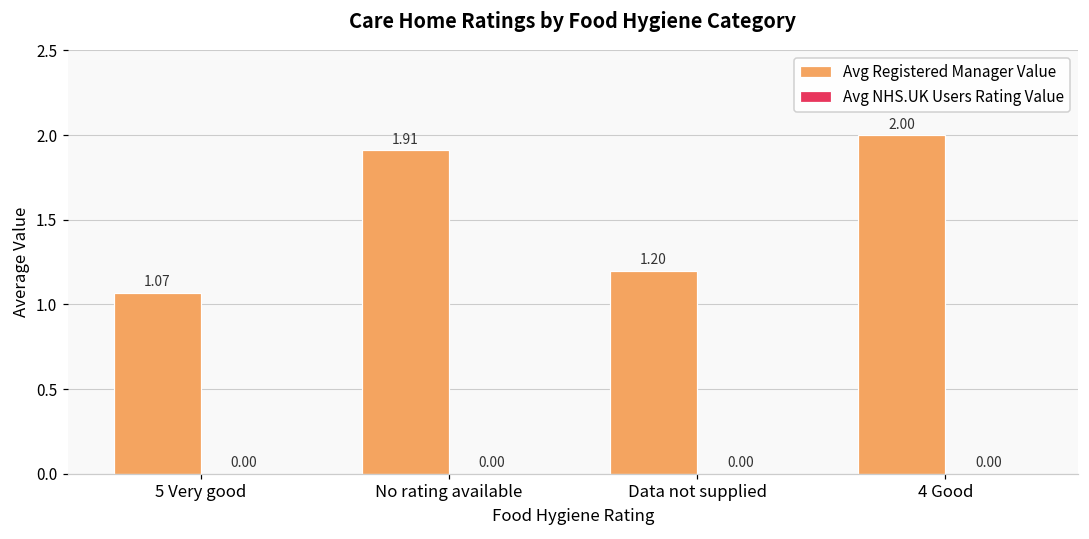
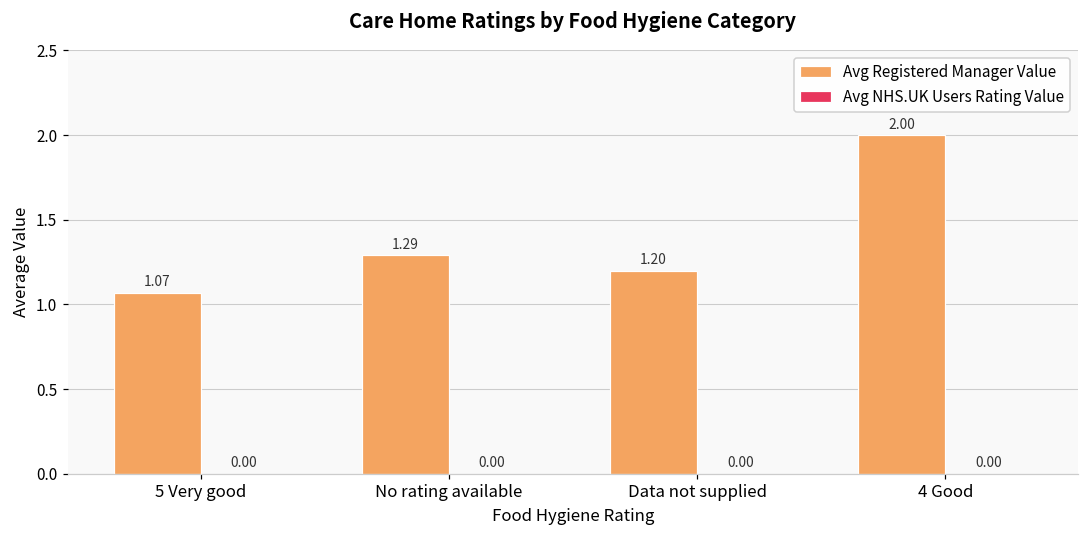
  {
    "Avg Registered Manager Value": {
      "5 Very good": 1.07,
-     "No rating available": 1.91,
+     "No rating available": 1.29,
      "Data not supplied": 1.20,
      "4 Good": 2.00
    },
    "Avg NHS.UK Users Rating Value": {
      "5 Very good": 0.00,
      "No rating available": 0.00,
      "Data not supplied": 0.00,
      "4 Good": 0.00
    }
  }
